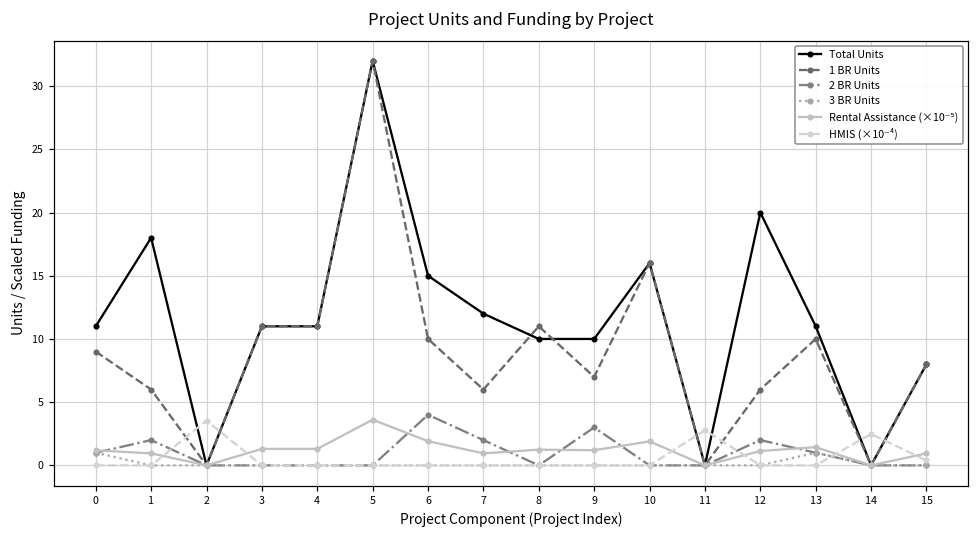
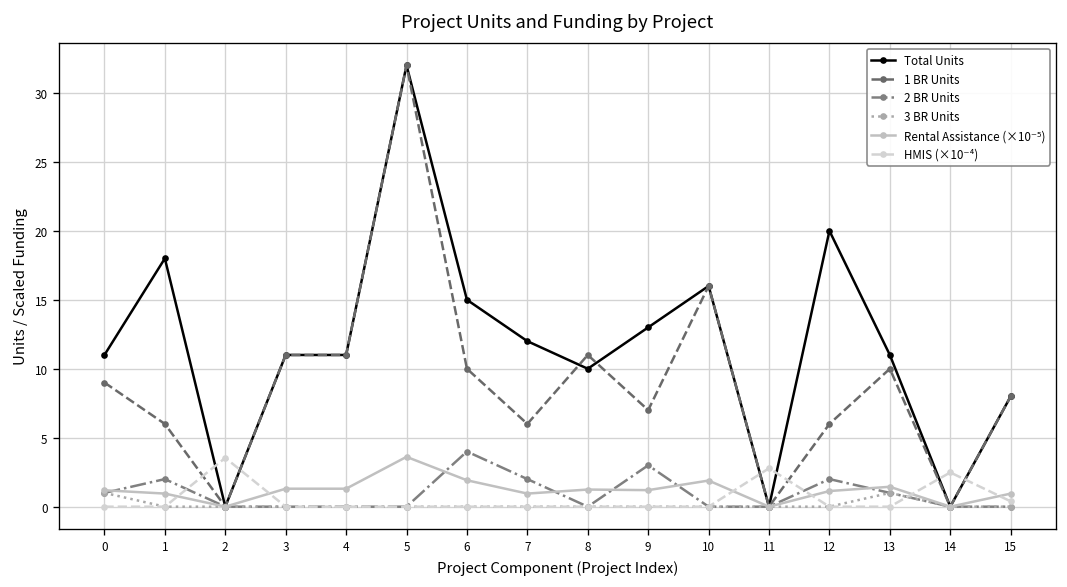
  {
    "Total Units": {
      "0": 11,
      "1": 18,
      "6": 15,
      "7": 12,
      "8": 10,
-     "9": 10,
+     "9": 13,
      "12": 20,
      "13": 11
    }
  }
